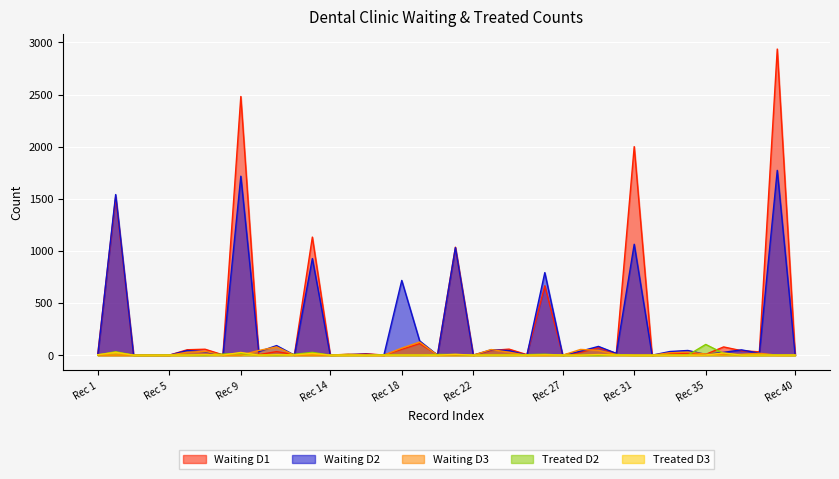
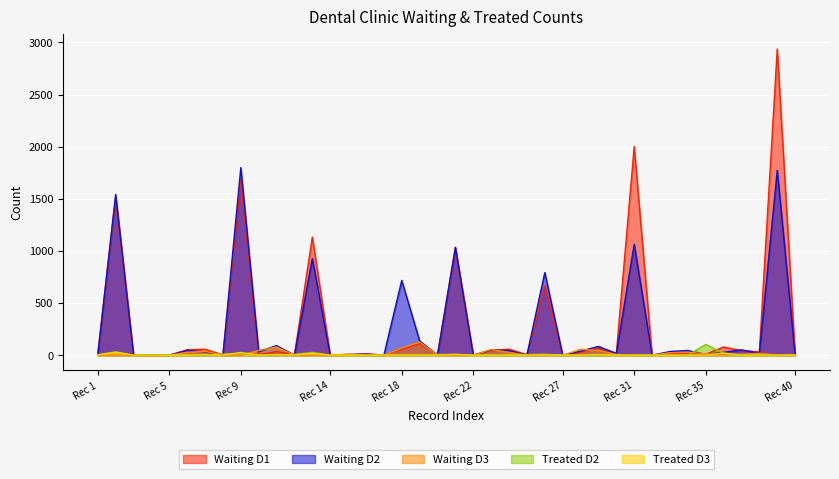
  {
    "Waiting D1": {
-     "Rec 9": 2480,
+     "Rec 9": 1680,
      "Rec 31": 2000
    },
    "Waiting D2": {
-     "Rec 9": 1720,
+     "Rec 9": 1800,
      "Rec 18": 720,
      "Rec 31": 1060
    },
    "Treated D2": {
      "Rec 35": 100
    }
  }
